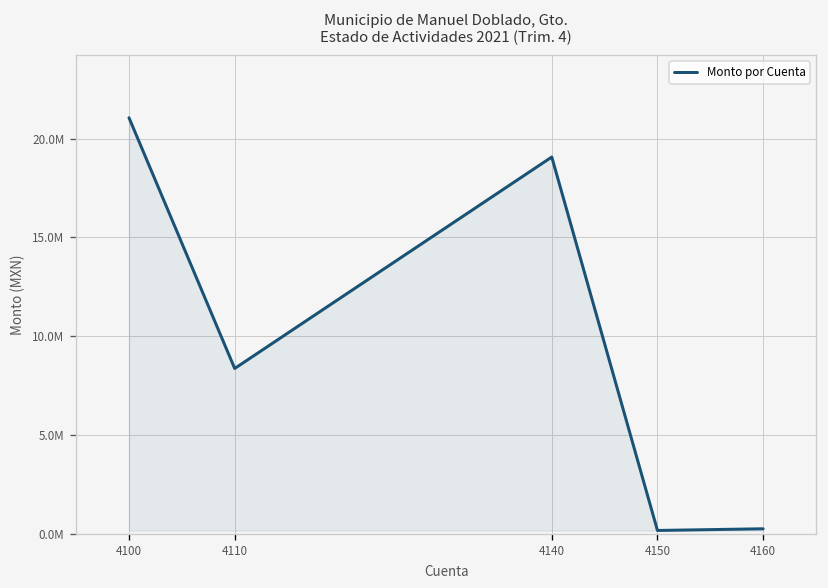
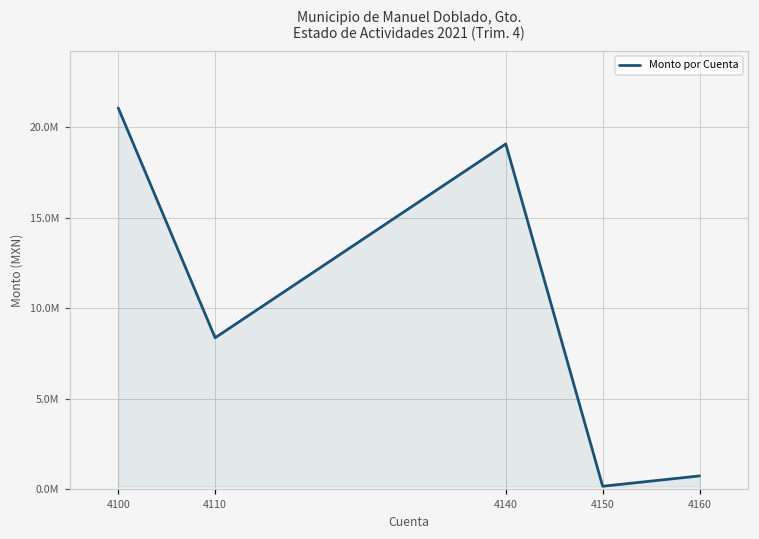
  {
    "4100": 21100000,
    "4110": 8400000,
    "4140": 19100000,
    "4150": 200000,
-   "4160": 200000
+   "4160": 700000
  }
